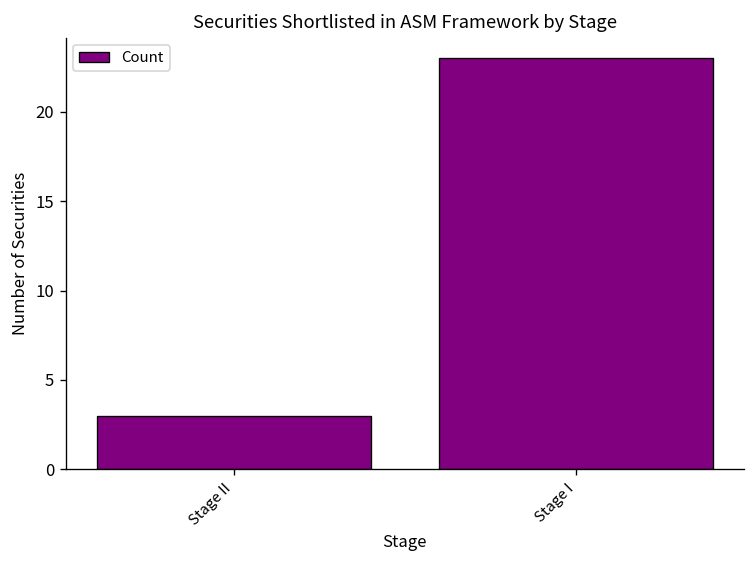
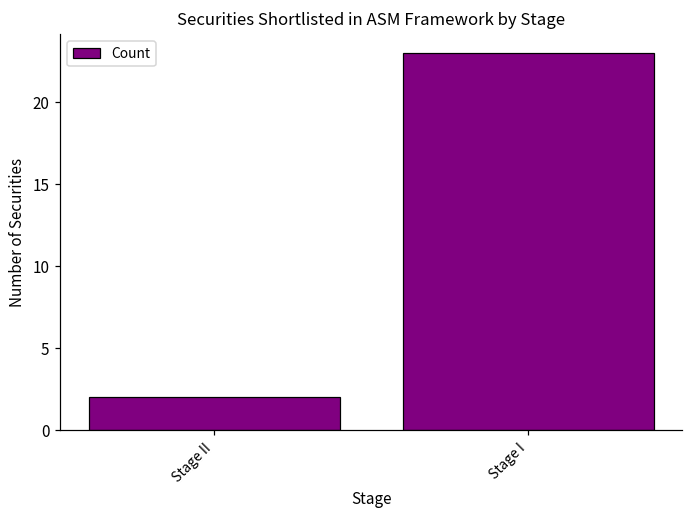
  {
-   "Stage II": 3,
+   "Stage II": 2,
    "Stage I": 23
  }
